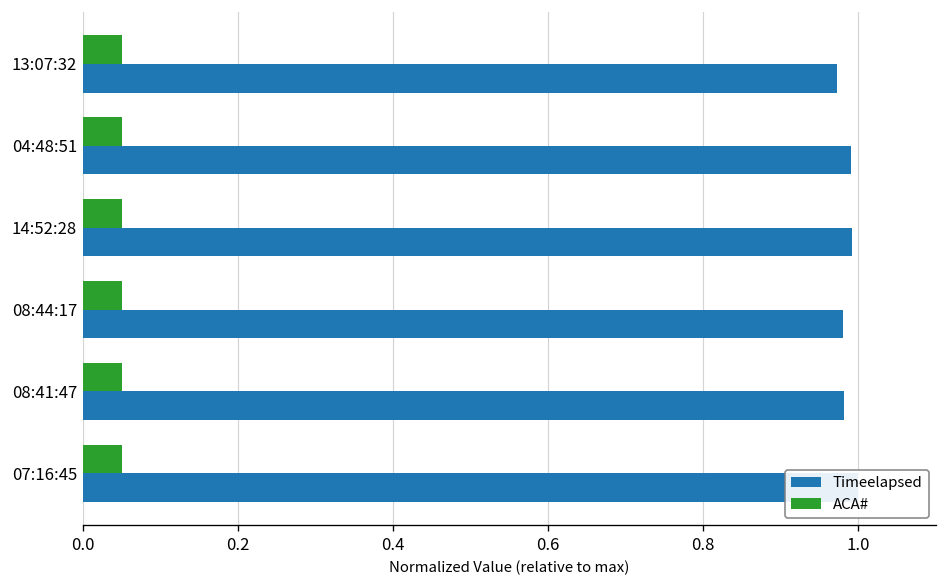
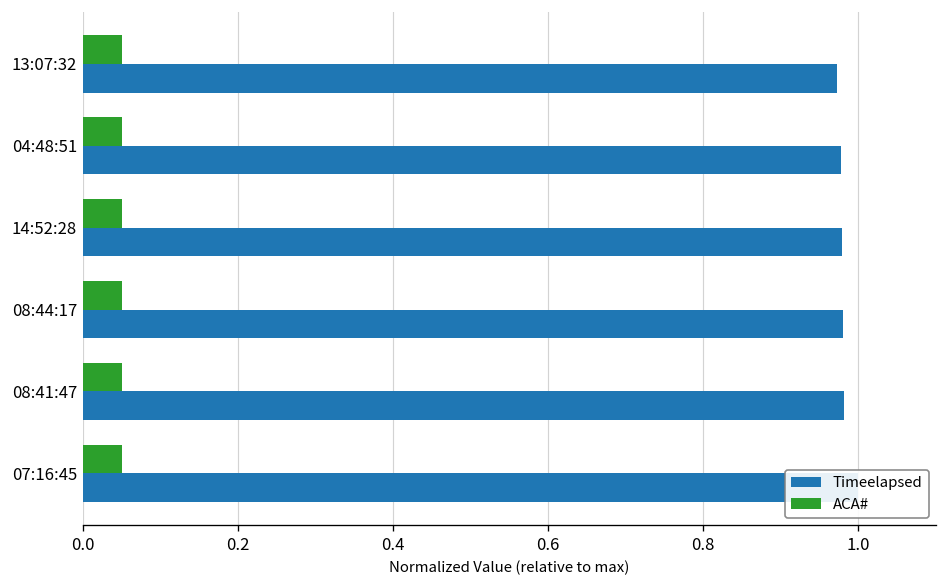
  {
    "Timeelapsed": {
      "13:07:32": 0.97,
-     "04:48:51": 0.99,
-     "14:52:28": 0.99,
+     "04:48:51": 0.98,
+     "14:52:28": 0.98,
      "08:44:17": 0.98,
      "08:41:47": 0.98
    },
    "ACA#": {
      "13:07:32": 0.05,
      "04:48:51": 0.05,
      "14:52:28": 0.05,
      "08:44:17": 0.05,
      "08:41:47": 0.05,
      "07:16:45": 0.05
    }
  }
